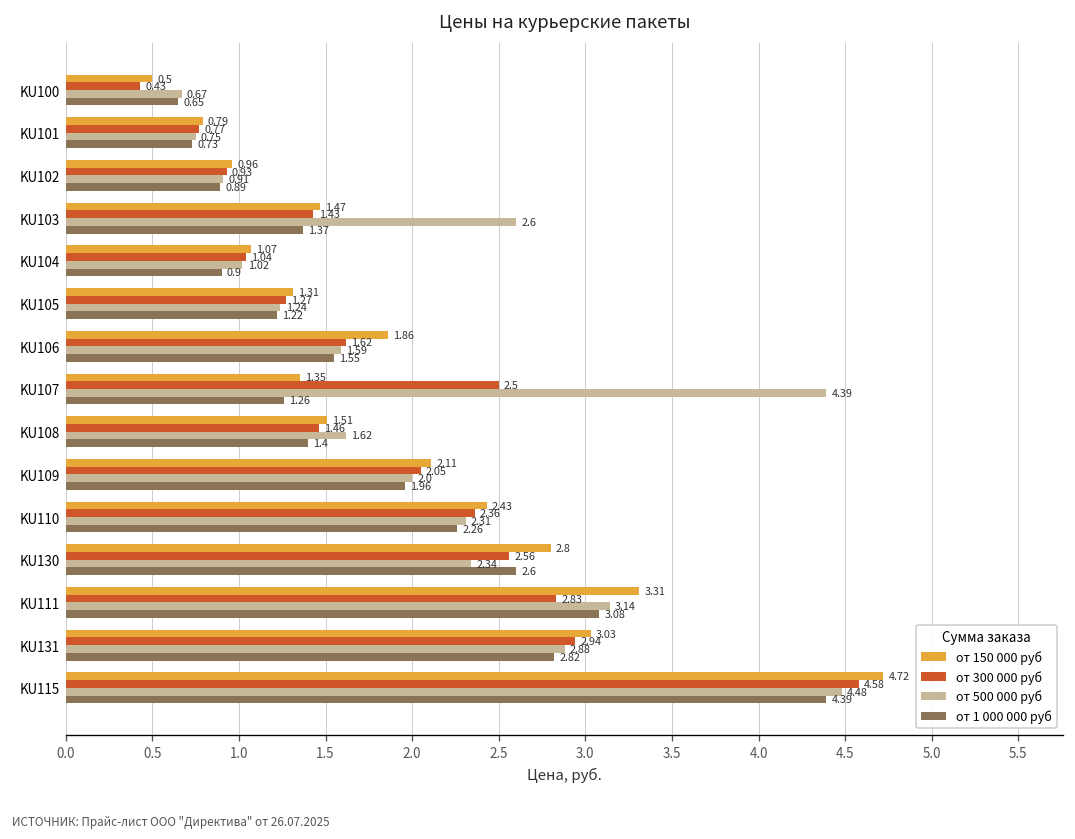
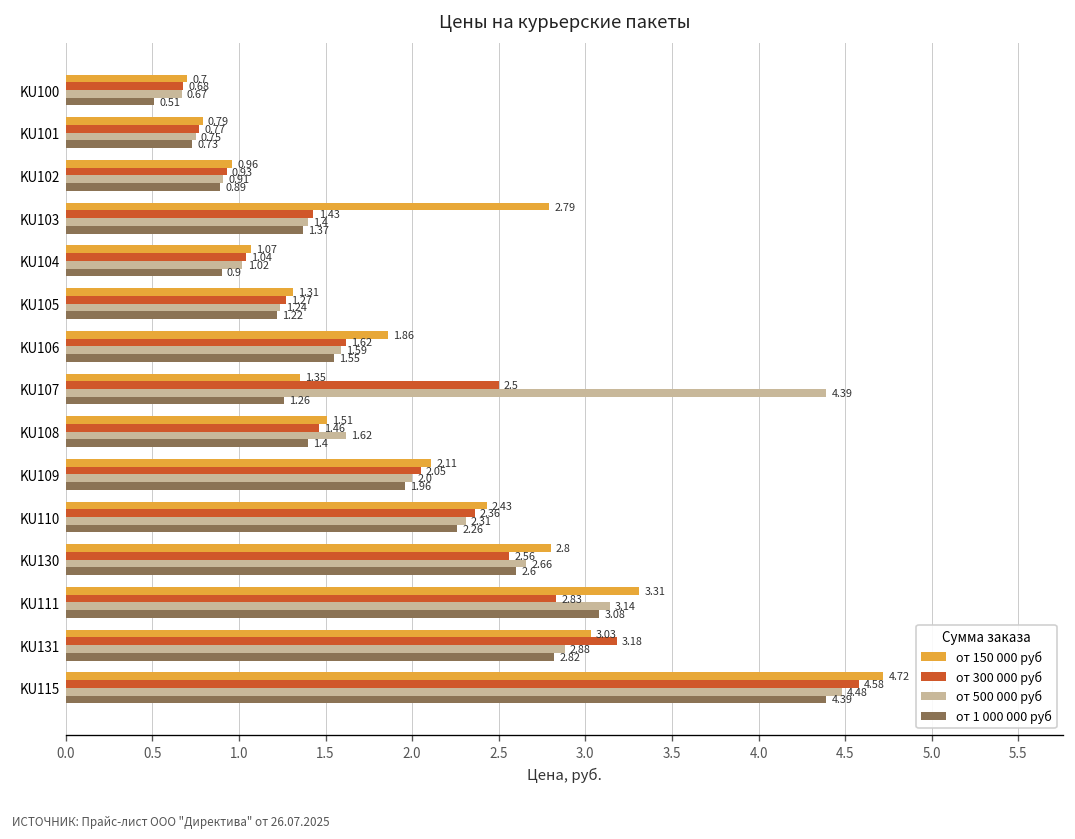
  {
    "от 150 000 руб": {
-     "KU100": 0.5,
-     "KU103": 1.47,
+     "KU100": 0.7,
+     "KU103": 2.79,
      "KU106": 1.86,
      "KU107": 1.35,
      "KU110": 2.43,
      "KU130": 2.8,
      "KU111": 3.31,
      "KU131": 3.03,
      "KU115": 4.72
    },
    "от 300 000 руб": {
-     "KU100": 0.43,
+     "KU100": 0.68,
      "KU103": 1.43,
      "KU107": 2.5,
      "KU109": 2.05,
      "KU130": 2.56,
      "KU111": 2.83,
-     "KU131": 2.94,
+     "KU131": 3.18,
      "KU115": 4.58
    },
    "от 500 000 руб": {
-     "KU103": 2.6,
+     "KU103": 1.4,
      "KU107": 4.39,
      "KU108": 1.62,
-     "KU130": 2.34,
+     "KU130": 2.66,
      "KU111": 3.14,
      "KU131": 2.88,
      "KU115": 4.48
    },
    "от 1 000 000 руб": {
-     "KU100": 0.65,
+     "KU100": 0.51,
      "KU104": 0.9,
      "KU107": 1.26,
      "KU108": 1.4,
      "KU130": 2.6,
      "KU111": 3.08,
      "KU131": 2.82,
      "KU115": 4.39
    }
  }
